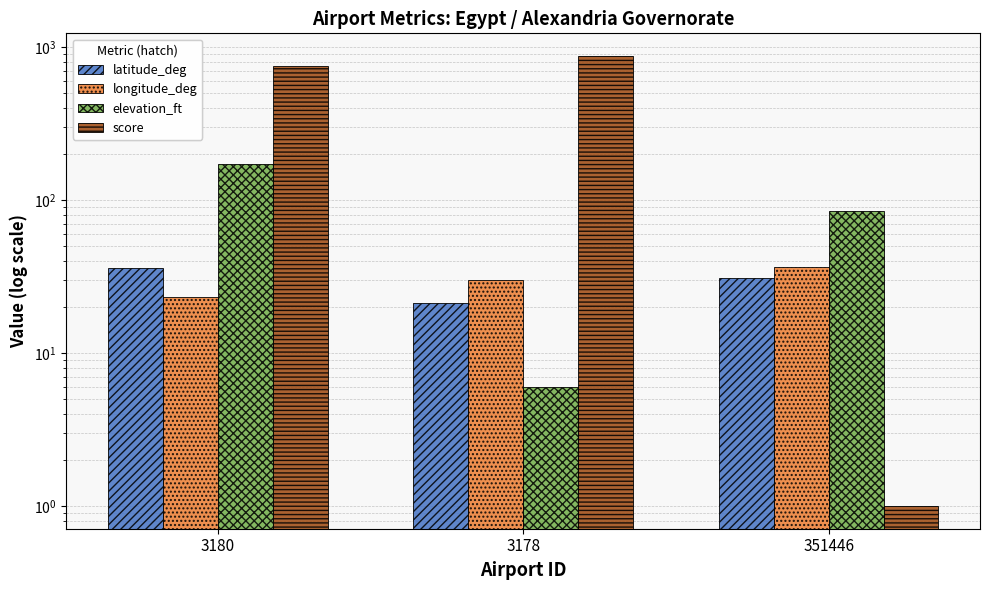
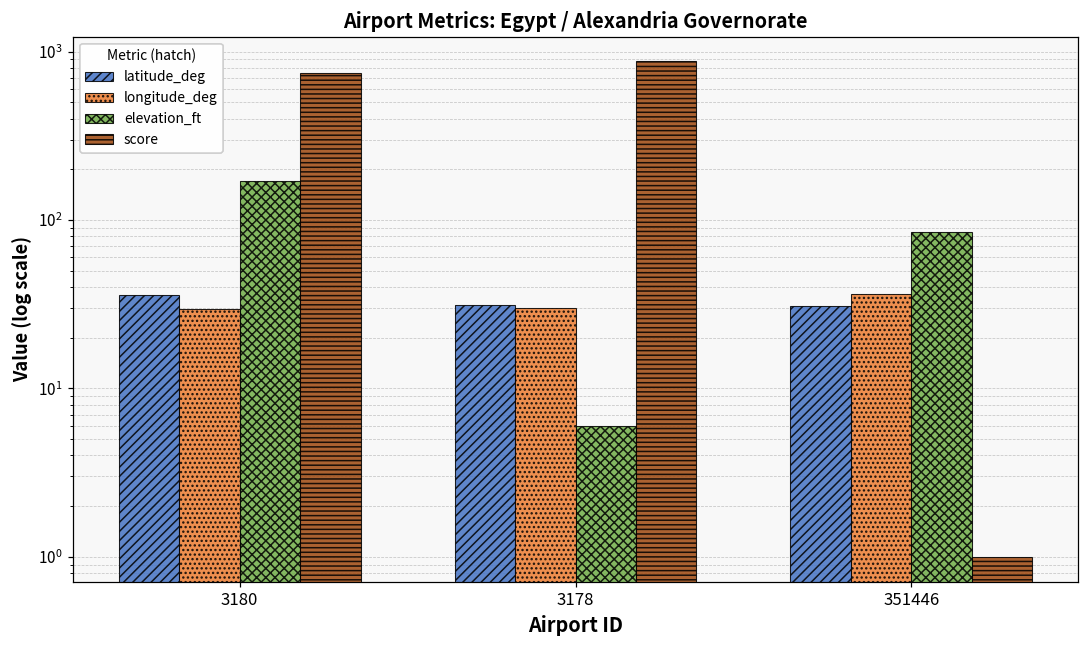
  {
    "latitude_deg": {
      "3180": 36,
-     "3178": 21,
+     "3178": 31,
      "351446": 31
    },
    "longitude_deg": {
-     "3180": 23,
+     "3180": 30,
      "3178": 30,
      "351446": 36
    },
    "elevation_ft": {
      "3180": 170,
      "3178": 6,
      "351446": 90
    },
    "score": {
      "3180": 800,
      "3178": 900,
      "351446": 1
    }
  }
